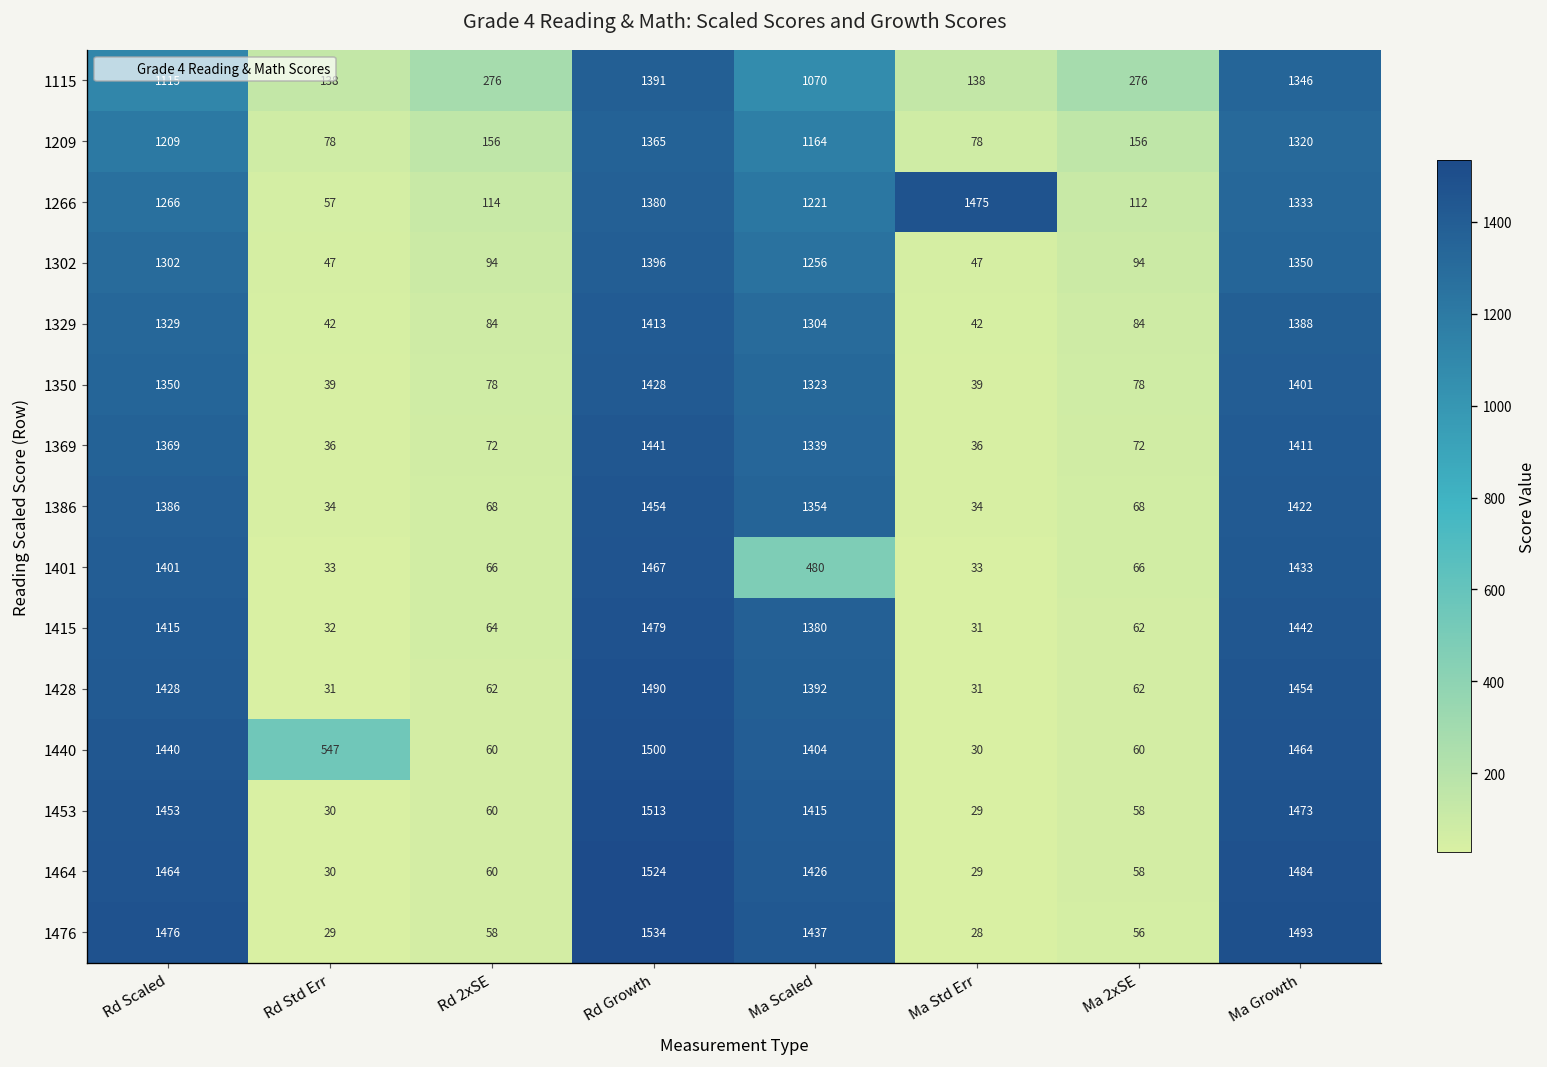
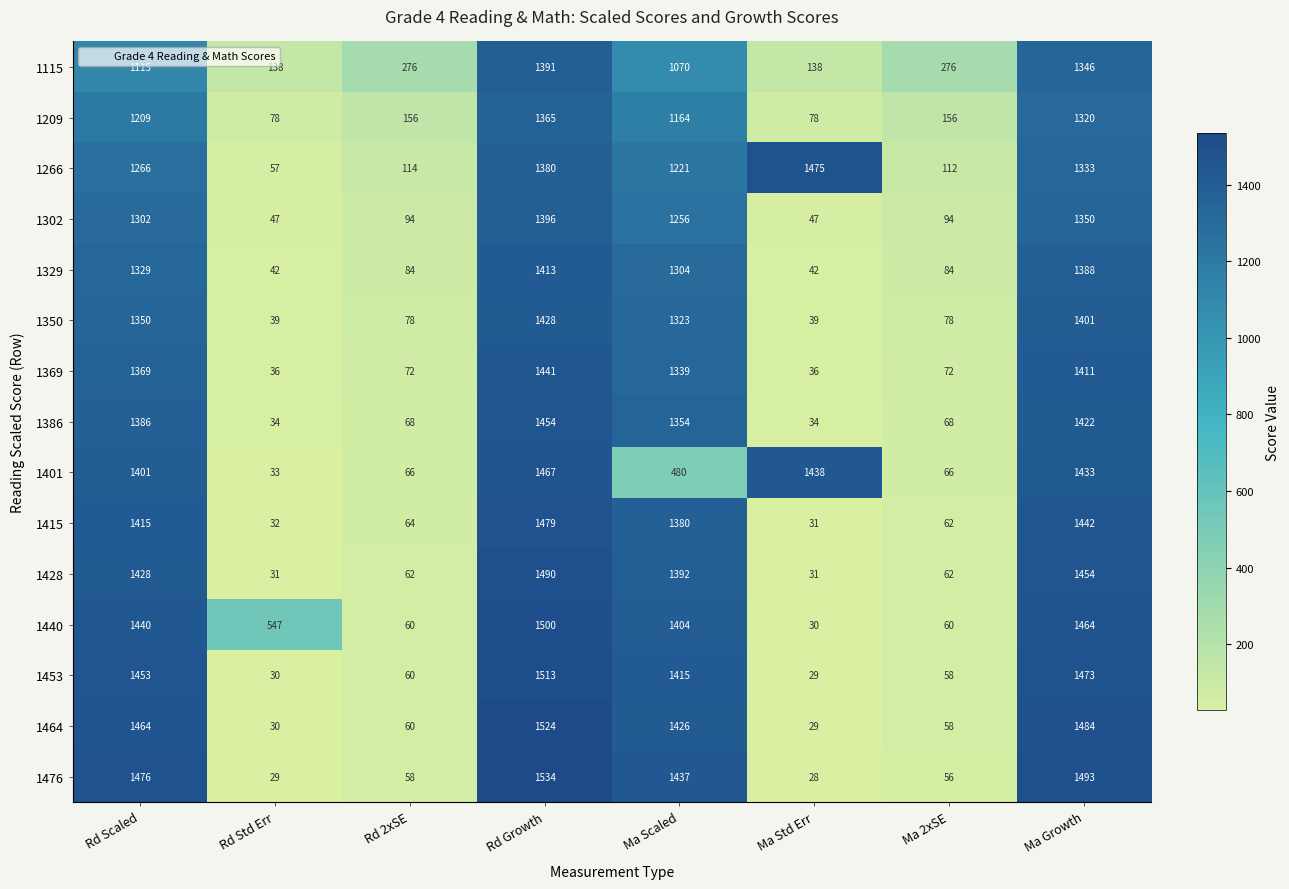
  {
    "1115": {
      "Rd 2xSE": 276,
      "Rd Growth": 1391,
      "Ma Scaled": 1070,
      "Ma Std Err": 138,
      "Ma 2xSE": 276,
      "Ma Growth": 1346
    },
    "1209": {
      "Rd Scaled": 1209,
      "Rd Std Err": 78,
      "Rd 2xSE": 156,
      "Rd Growth": 1365,
      "Ma Scaled": 1164,
      "Ma Std Err": 78,
      "Ma 2xSE": 156,
      "Ma Growth": 1320
    },
    "1266": {
      "Rd Scaled": 1266,
      "Rd Std Err": 57,
      "Rd 2xSE": 114,
      "Rd Growth": 1380,
      "Ma Scaled": 1221,
      "Ma Std Err": 1475,
      "Ma 2xSE": 112,
      "Ma Growth": 1333
    },
    "1302": {
      "Rd Scaled": 1302,
      "Rd Std Err": 47,
      "Rd 2xSE": 94,
      "Rd Growth": 1396,
      "Ma Scaled": 1256,
      "Ma Std Err": 47,
      "Ma 2xSE": 94,
      "Ma Growth": 1350
    },
    "1329": {
      "Rd Scaled": 1329,
      "Rd Std Err": 42,
      "Rd 2xSE": 84,
      "Rd Growth": 1413,
      "Ma Scaled": 1304,
      "Ma Std Err": 42,
      "Ma 2xSE": 84,
      "Ma Growth": 1388
    },
    "1350": {
      "Rd Scaled": 1350,
      "Rd Std Err": 39,
      "Rd 2xSE": 78,
      "Rd Growth": 1428,
      "Ma Scaled": 1323,
      "Ma Std Err": 39,
      "Ma 2xSE": 78,
      "Ma Growth": 1401
    },
    "1369": {
      "Rd Scaled": 1369,
      "Rd Std Err": 36,
      "Rd 2xSE": 72,
      "Rd Growth": 1441,
      "Ma Scaled": 1339,
      "Ma Std Err": 36,
      "Ma 2xSE": 72,
      "Ma Growth": 1411
    },
    "1386": {
      "Rd Scaled": 1386,
      "Rd Std Err": 34,
      "Rd 2xSE": 68,
      "Rd Growth": 1454,
      "Ma Scaled": 1354,
      "Ma Std Err": 34,
      "Ma 2xSE": 68,
      "Ma Growth": 1422
    },
    "1401": {
      "Rd Scaled": 1401,
      "Rd Std Err": 33,
      "Rd 2xSE": 66,
      "Rd Growth": 1467,
      "Ma Scaled": 480,
-     "Ma Std Err": 33,
+     "Ma Std Err": 1438,
      "Ma 2xSE": 66,
      "Ma Growth": 1433
    },
    "1415": {
      "Rd Scaled": 1415,
      "Rd Std Err": 32,
      "Rd 2xSE": 64,
      "Rd Growth": 1479,
      "Ma Scaled": 1380,
      "Ma Std Err": 31,
      "Ma 2xSE": 62,
      "Ma Growth": 1442
    },
    "1428": {
      "Rd Scaled": 1428,
      "Rd Std Err": 31,
      "Rd 2xSE": 62,
      "Rd Growth": 1490,
      "Ma Scaled": 1392,
      "Ma Std Err": 31,
      "Ma 2xSE": 62,
      "Ma Growth": 1454
    },
    "1440": {
      "Rd Scaled": 1440,
      "Rd Std Err": 547,
      "Rd 2xSE": 60,
      "Rd Growth": 1500,
      "Ma Scaled": 1404,
      "Ma Std Err": 30,
      "Ma 2xSE": 60,
      "Ma Growth": 1464
    },
    "1453": {
      "Rd Scaled": 1453,
      "Rd Std Err": 30,
      "Rd 2xSE": 60,
      "Rd Growth": 1513,
      "Ma Scaled": 1415,
      "Ma Std Err": 29,
      "Ma 2xSE": 58,
      "Ma Growth": 1473
    },
    "1464": {
      "Rd Scaled": 1464,
      "Rd Std Err": 30,
      "Rd 2xSE": 60,
      "Rd Growth": 1524,
      "Ma Scaled": 1426,
      "Ma Std Err": 29,
      "Ma 2xSE": 58,
      "Ma Growth": 1484
    },
    "1476": {
      "Rd Scaled": 1476,
      "Rd Std Err": 29,
      "Rd 2xSE": 58,
      "Rd Growth": 1534,
      "Ma Scaled": 1437,
      "Ma Std Err": 28,
      "Ma 2xSE": 56,
      "Ma Growth": 1493
    }
  }
